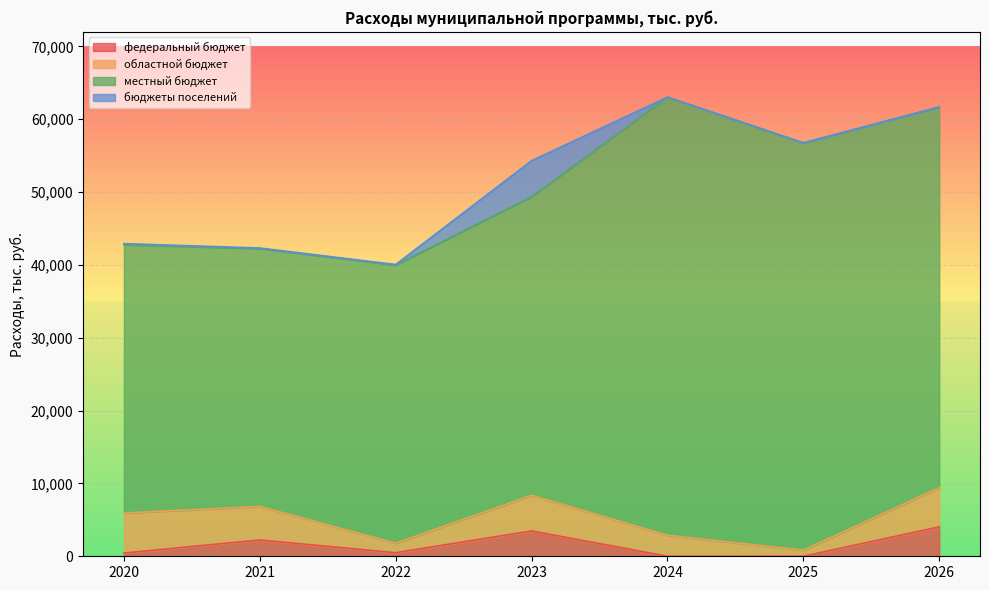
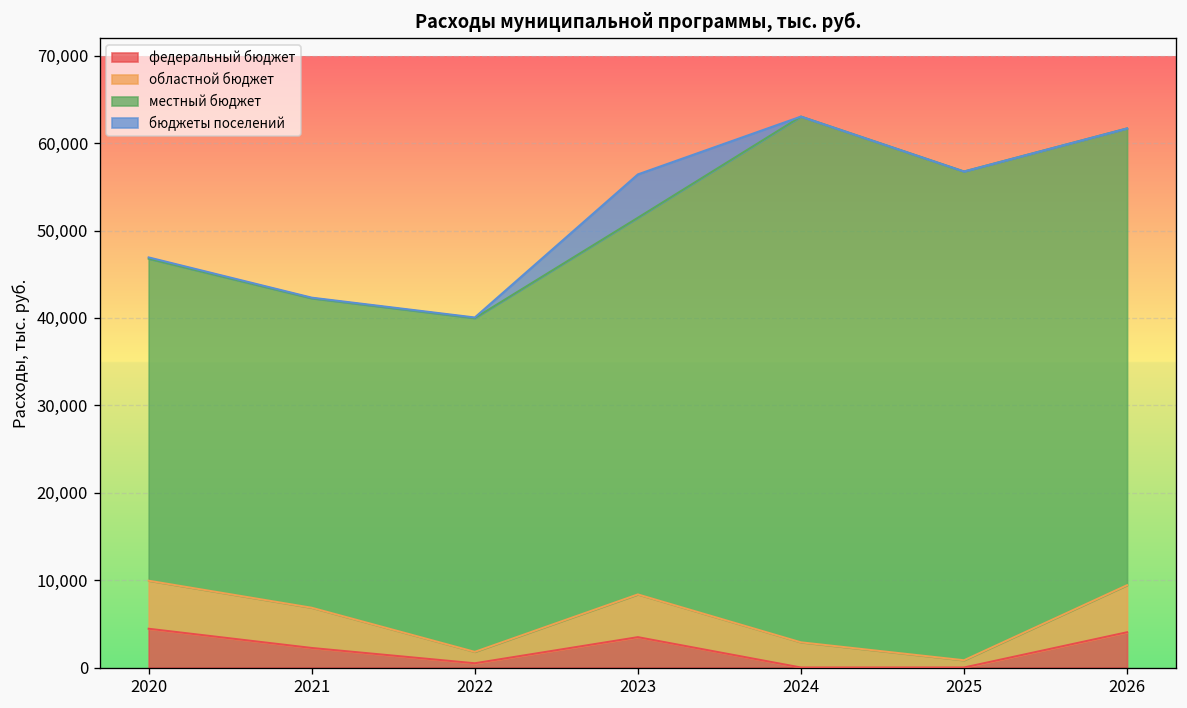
  {
    "федеральный бюджет": {
-     "2020": "0",
+     "2020": "4,000",
      "2021": "2,000",
      "2022": "0",
      "2023": "3,000",
      "2024": "0",
      "2025": "0",
      "2026": "4,000"
    },
    "областной бюджет": {
      "2020": "5,000",
      "2021": "5,000",
      "2022": "1,000",
      "2023": "5,000",
      "2024": "3,000",
      "2025": "1,000",
      "2026": "5,000"
    },
    "местный бюджет": {
-     "2023": "41,000"
+     "2023": "43,000"
    },
    "бюджеты поселений": {
      "2023": "5,000"
    }
  }
